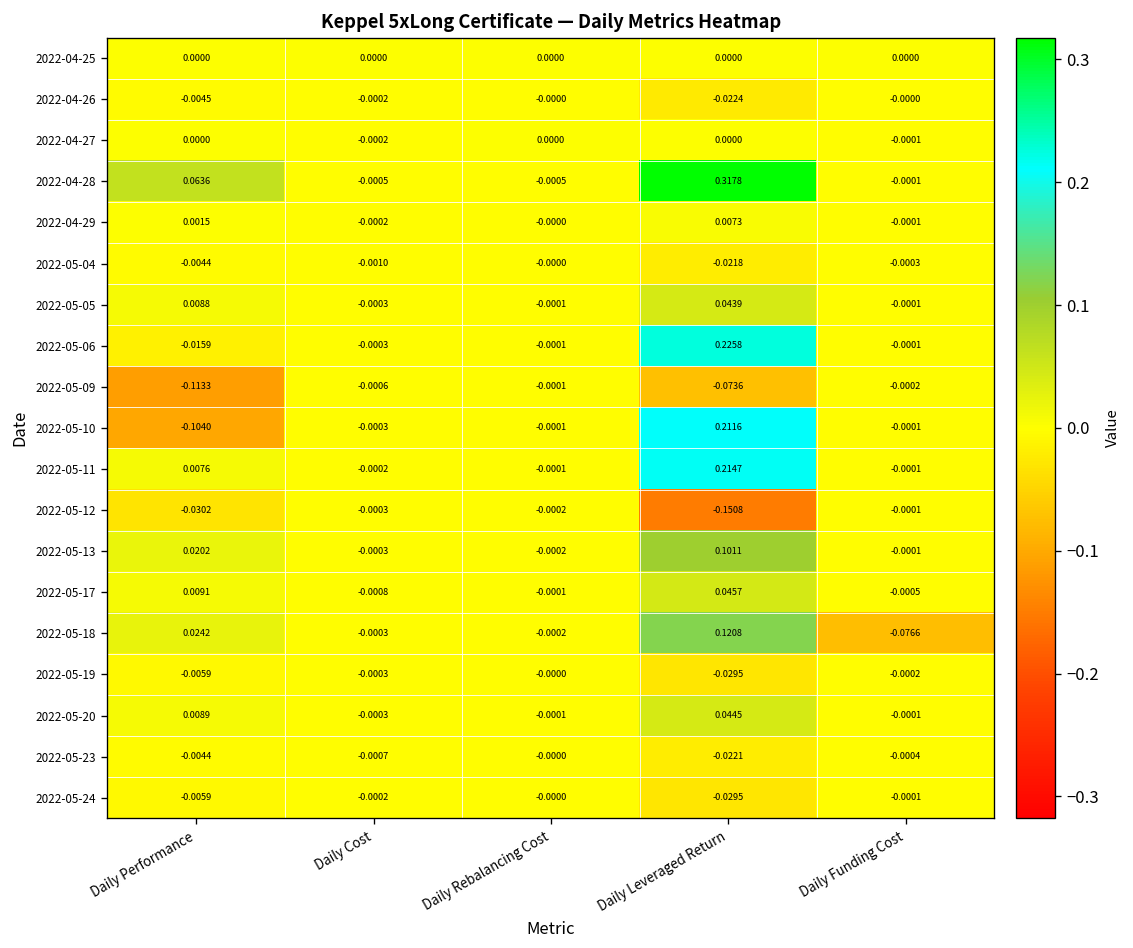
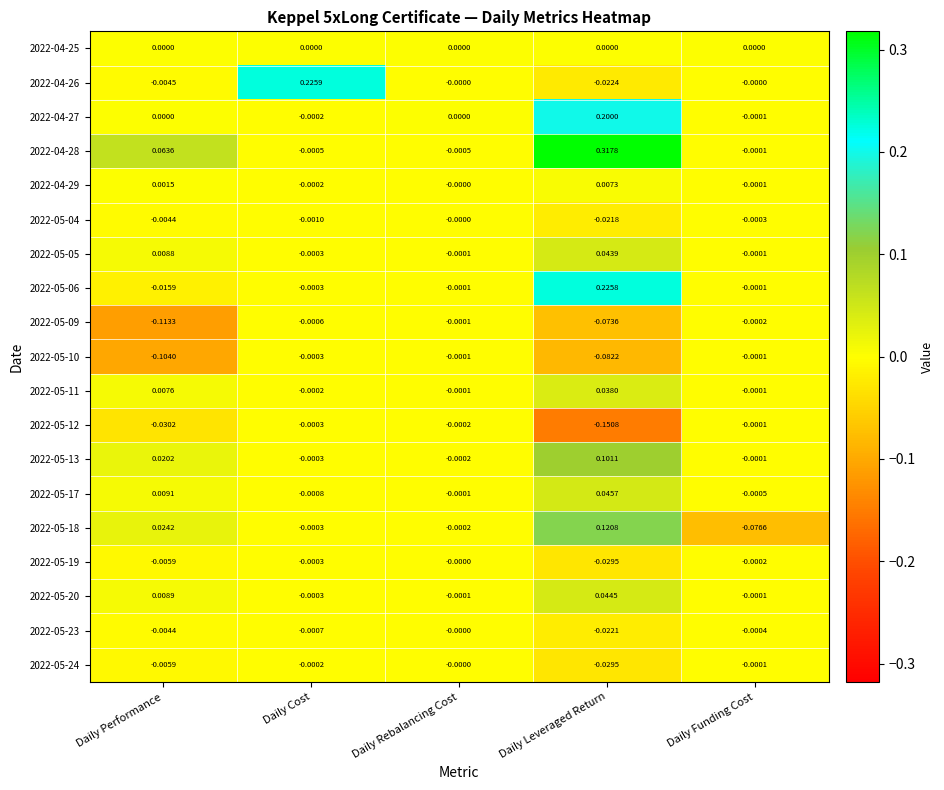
  {
    "2022-04-25": {
      "Daily Performance": 0.0000,
      "Daily Cost": 0.0000,
      "Daily Rebalancing Cost": 0.0000,
      "Daily Leveraged Return": 0.0000,
      "Daily Funding Cost": 0.0000
    },
    "2022-04-26": {
      "Daily Performance": -0.0045,
-     "Daily Cost": -0.0002,
+     "Daily Cost": 0.2259,
      "Daily Rebalancing Cost": -0.0000,
      "Daily Leveraged Return": -0.0224,
      "Daily Funding Cost": -0.0000
    },
    "2022-04-27": {
      "Daily Performance": 0.0000,
      "Daily Cost": -0.0002,
      "Daily Rebalancing Cost": 0.0000,
-     "Daily Leveraged Return": 0.0000,
+     "Daily Leveraged Return": 0.2000,
      "Daily Funding Cost": -0.0001
    },
    "2022-04-28": {
      "Daily Performance": 0.0636,
      "Daily Cost": -0.0005,
      "Daily Rebalancing Cost": -0.0005,
      "Daily Leveraged Return": 0.3178,
      "Daily Funding Cost": -0.0001
    },
    "2022-04-29": {
      "Daily Performance": 0.0015,
      "Daily Cost": -0.0002,
      "Daily Rebalancing Cost": -0.0000,
      "Daily Leveraged Return": 0.0073,
      "Daily Funding Cost": -0.0001
    },
    "2022-05-04": {
      "Daily Performance": -0.0044,
      "Daily Cost": -0.0010,
      "Daily Rebalancing Cost": -0.0000,
      "Daily Leveraged Return": -0.0218,
      "Daily Funding Cost": -0.0003
    },
    "2022-05-05": {
      "Daily Performance": 0.0088,
      "Daily Cost": -0.0003,
      "Daily Rebalancing Cost": -0.0001,
      "Daily Leveraged Return": 0.0439,
      "Daily Funding Cost": -0.0001
    },
    "2022-05-06": {
      "Daily Performance": -0.0159,
      "Daily Cost": -0.0003,
      "Daily Rebalancing Cost": -0.0001,
      "Daily Leveraged Return": 0.2258,
      "Daily Funding Cost": -0.0001
    },
    "2022-05-09": {
      "Daily Performance": -0.1133,
      "Daily Cost": -0.0006,
      "Daily Rebalancing Cost": -0.0001,
      "Daily Leveraged Return": -0.0736,
      "Daily Funding Cost": -0.0002
    },
    "2022-05-10": {
      "Daily Performance": -0.1040,
      "Daily Cost": -0.0003,
      "Daily Rebalancing Cost": -0.0001,
-     "Daily Leveraged Return": 0.2116,
+     "Daily Leveraged Return": -0.0822,
      "Daily Funding Cost": -0.0001
    },
    "2022-05-11": {
      "Daily Performance": 0.0076,
      "Daily Cost": -0.0002,
      "Daily Rebalancing Cost": -0.0001,
-     "Daily Leveraged Return": 0.2147,
+     "Daily Leveraged Return": 0.0380,
      "Daily Funding Cost": -0.0001
    },
    "2022-05-12": {
      "Daily Performance": -0.0302,
      "Daily Cost": -0.0003,
      "Daily Rebalancing Cost": -0.0002,
      "Daily Leveraged Return": -0.1508,
      "Daily Funding Cost": -0.0001
    },
    "2022-05-13": {
      "Daily Performance": 0.0202,
      "Daily Cost": -0.0003,
      "Daily Rebalancing Cost": -0.0002,
      "Daily Leveraged Return": 0.1011,
      "Daily Funding Cost": -0.0001
    },
    "2022-05-17": {
      "Daily Performance": 0.0091,
      "Daily Cost": -0.0008,
      "Daily Rebalancing Cost": -0.0001,
      "Daily Leveraged Return": 0.0457,
      "Daily Funding Cost": -0.0005
    },
    "2022-05-18": {
      "Daily Performance": 0.0242,
      "Daily Cost": -0.0003,
      "Daily Rebalancing Cost": -0.0002,
      "Daily Leveraged Return": 0.1208,
      "Daily Funding Cost": -0.0766
    },
    "2022-05-19": {
      "Daily Performance": -0.0059,
      "Daily Cost": -0.0003,
      "Daily Rebalancing Cost": -0.0000,
      "Daily Leveraged Return": -0.0295,
      "Daily Funding Cost": -0.0002
    },
    "2022-05-20": {
      "Daily Performance": 0.0089,
      "Daily Cost": -0.0003,
      "Daily Rebalancing Cost": -0.0001,
      "Daily Leveraged Return": 0.0445,
      "Daily Funding Cost": -0.0001
    },
    "2022-05-23": {
      "Daily Performance": -0.0044,
      "Daily Cost": -0.0007,
      "Daily Rebalancing Cost": -0.0000,
      "Daily Leveraged Return": -0.0221,
      "Daily Funding Cost": -0.0004
    },
    "2022-05-24": {
      "Daily Performance": -0.0059,
      "Daily Cost": -0.0002,
      "Daily Rebalancing Cost": -0.0000,
      "Daily Leveraged Return": -0.0295,
      "Daily Funding Cost": -0.0001
    }
  }
